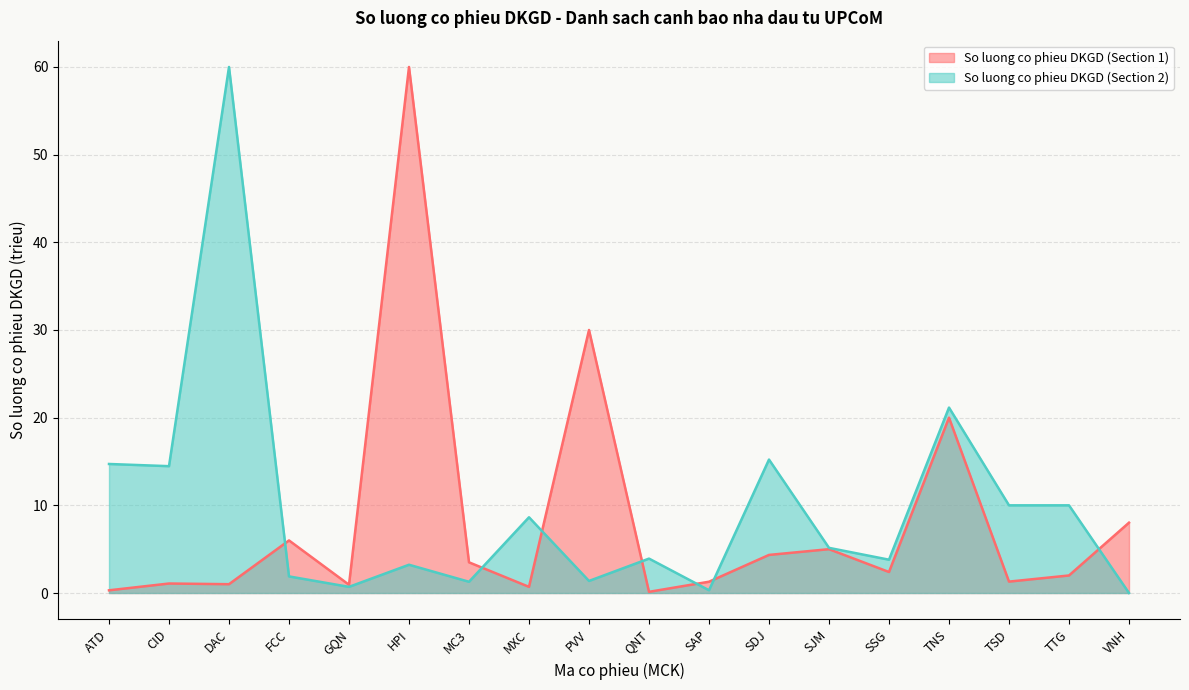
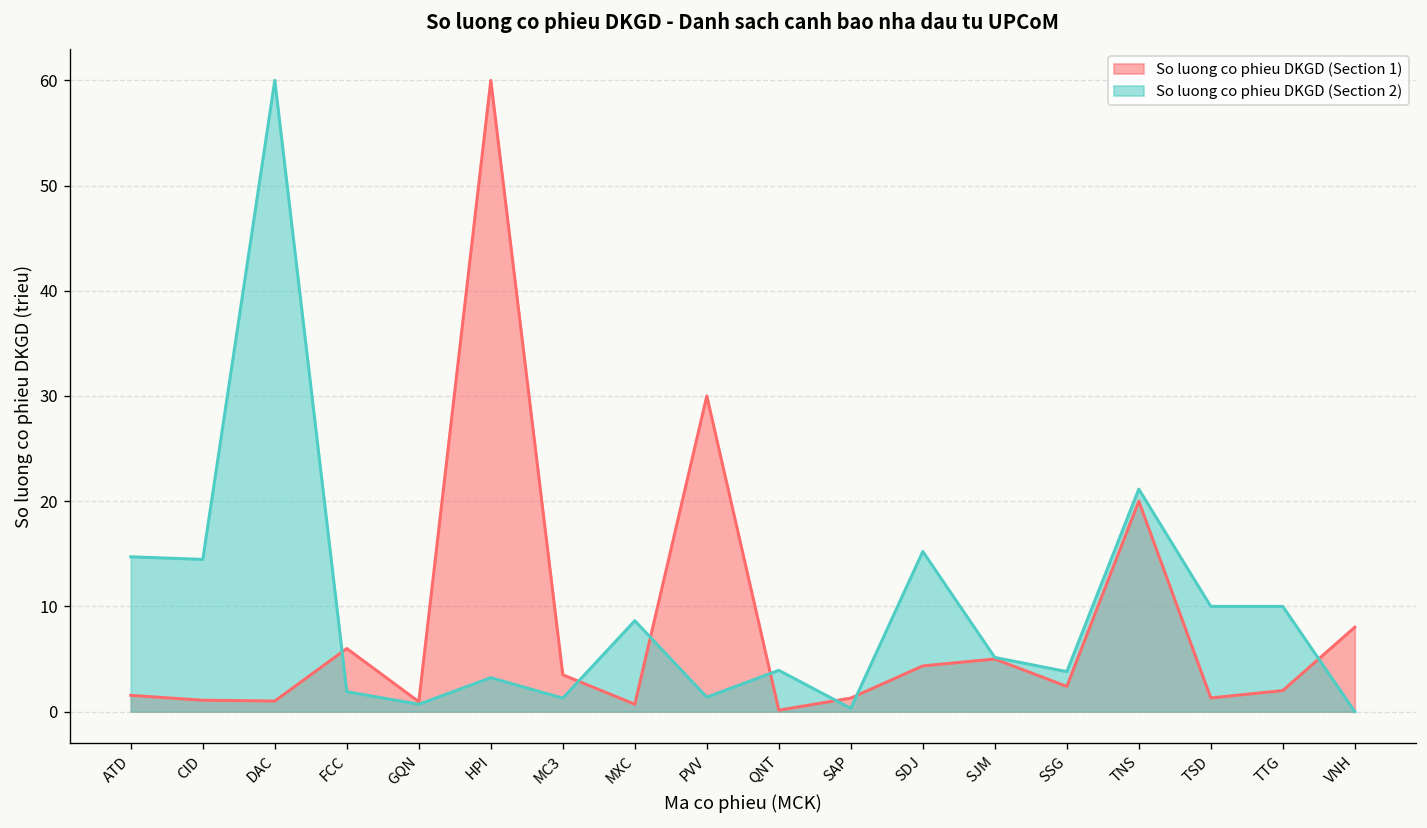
  {
    "So luong co phieu DKGD (Section 1)": {
-     "ATD": 0,
+     "ATD": 2,
      "CID": 1,
      "DAC": 1,
      "FCC": 6,
      "HPI": 60,
      "MC3": 4,
      "MXC": 1,
      "PVV": 30,
      "QNT": 0,
      "SAP": 1,
      "SDJ": 4,
      "SSG": 2,
      "TNS": 20,
      "TSD": 1,
      "TTG": 2,
      "VNH": 8
    },
    "So luong co phieu DKGD (Section 2)": {
      "ATD": 15,
      "CID": 14,
      "DAC": 60,
      "FCC": 2,
      "HPI": 3,
      "MC3": 1,
      "MXC": 9,
      "PVV": 1,
      "QNT": 4,
      "SAP": 0,
      "SDJ": 15,
      "SSG": 4,
      "TNS": 21,
      "TSD": 10,
      "TTG": 10,
      "VNH": 0
    }
  }
